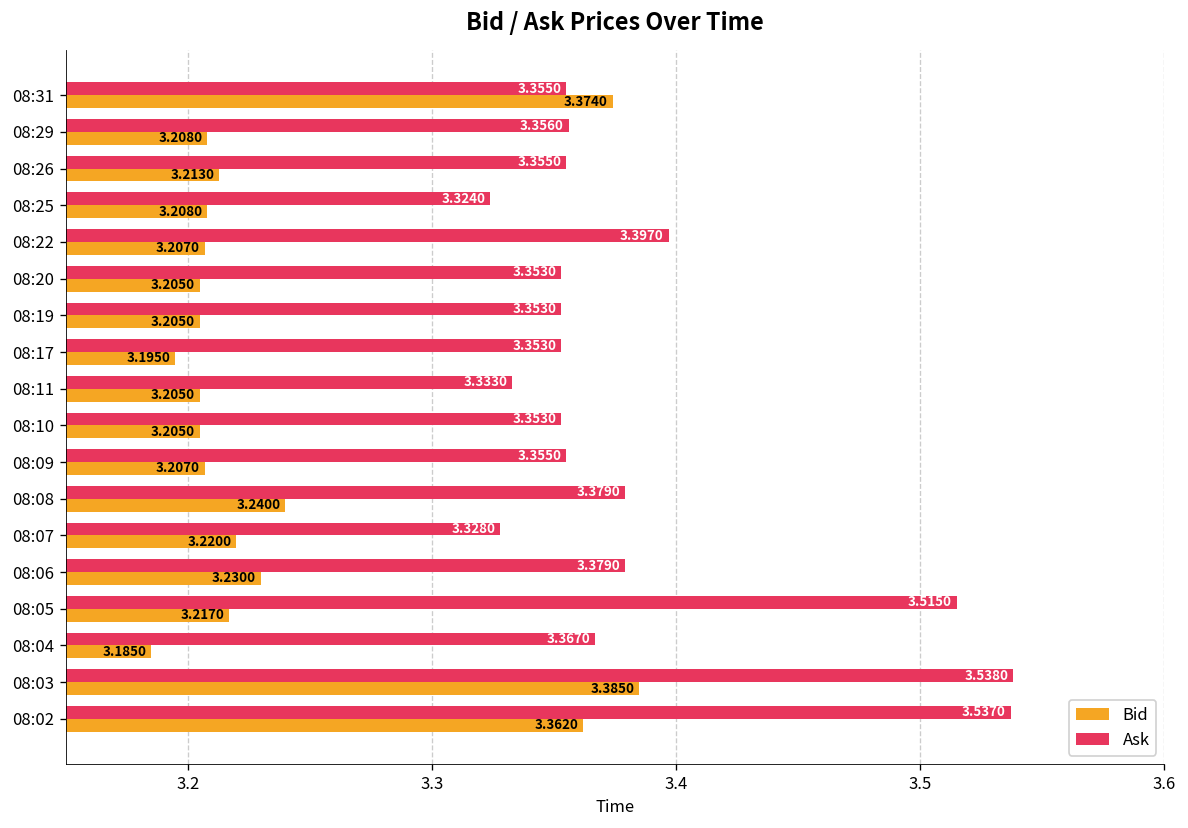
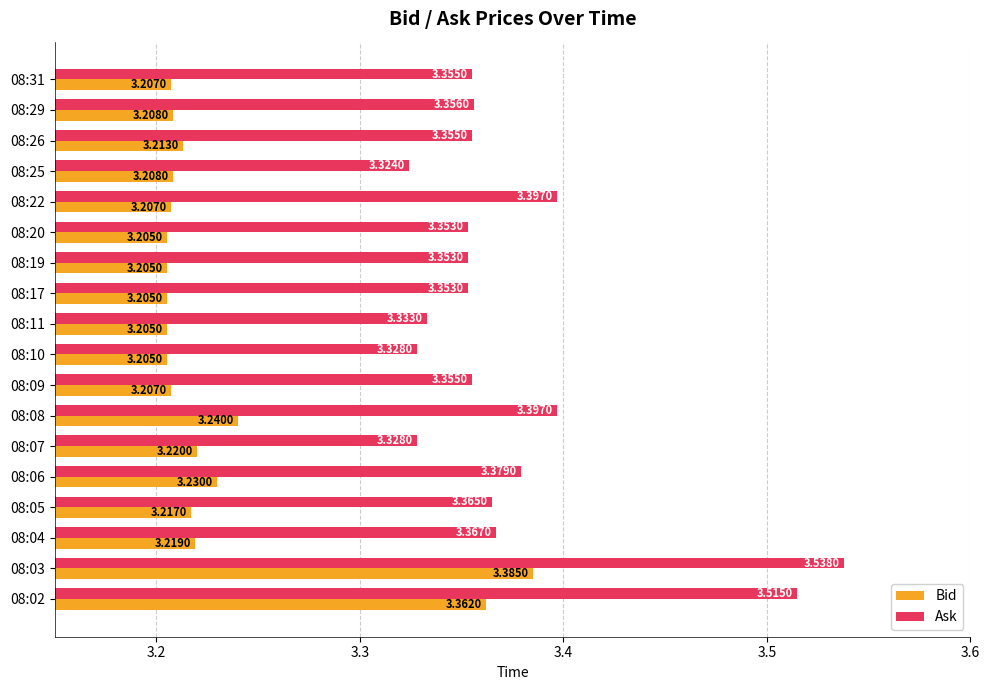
  {
    "Bid": {
-     "08:31": 3.3740,
+     "08:31": 3.2070,
      "08:29": 3.2080,
      "08:26": 3.2130,
      "08:25": 3.2080,
      "08:22": 3.2070,
      "08:20": 3.2050,
      "08:19": 3.2050,
-     "08:17": 3.1950,
+     "08:17": 3.2050,
      "08:11": 3.2050,
      "08:10": 3.2050,
      "08:09": 3.2070,
      "08:08": 3.2400,
      "08:07": 3.2200,
      "08:06": 3.2300,
      "08:05": 3.2170,
-     "08:04": 3.1850,
+     "08:04": 3.2190,
      "08:03": 3.3850,
      "08:02": 3.3620
    },
    "Ask": {
      "08:31": 3.3550,
      "08:29": 3.3560,
      "08:26": 3.3550,
      "08:25": 3.3240,
      "08:22": 3.3970,
      "08:20": 3.3530,
      "08:19": 3.3530,
      "08:17": 3.3530,
      "08:11": 3.3330,
-     "08:10": 3.3530,
+     "08:10": 3.3280,
      "08:09": 3.3550,
-     "08:08": 3.3790,
+     "08:08": 3.3970,
      "08:07": 3.3280,
      "08:06": 3.3790,
-     "08:05": 3.5150,
+     "08:05": 3.3650,
      "08:04": 3.3670,
      "08:03": 3.5380,
-     "08:02": 3.5370
+     "08:02": 3.5150
    }
  }
